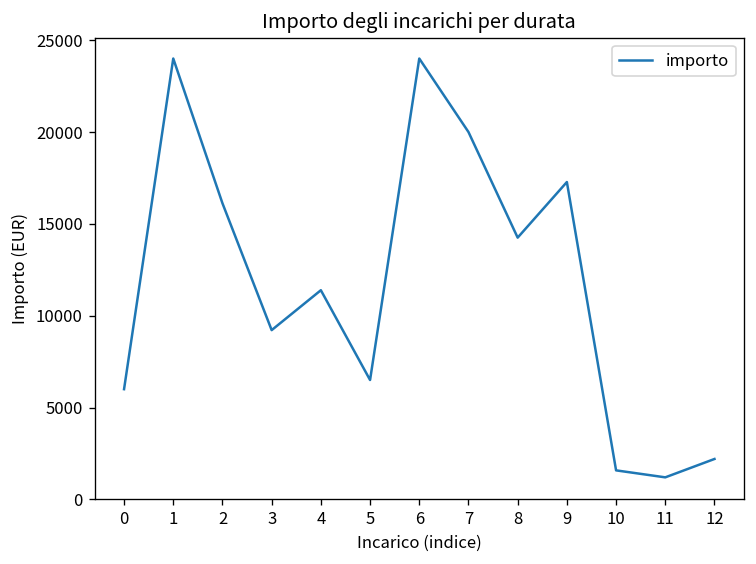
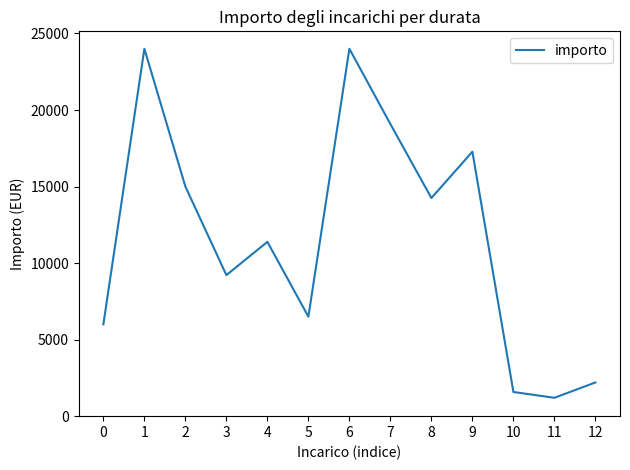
  {
    "0": 6000,
    "1": 24000,
-   "2": 16100,
+   "2": 15000,
    "3": 9200,
    "4": 11400,
    "5": 6500,
    "6": 24000,
-   "7": 20000,
+   "7": 19100,
    "8": 14300,
    "9": 17300,
    "10": 1600,
    "11": 1200,
    "12": 2200
  }
